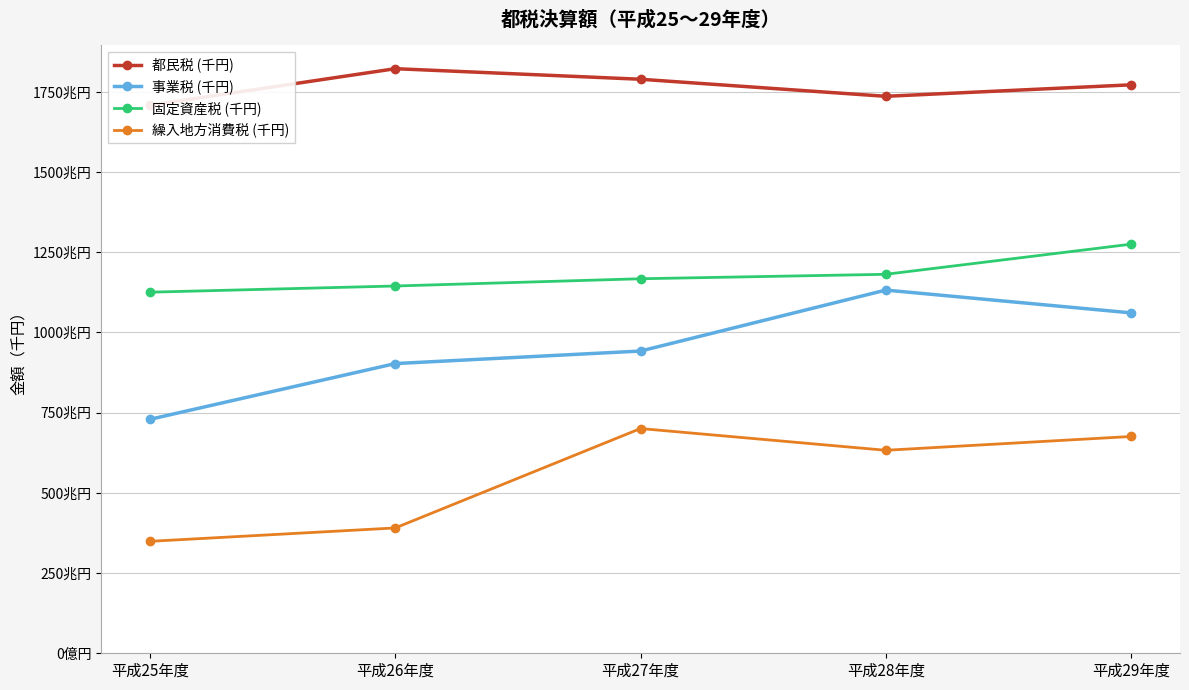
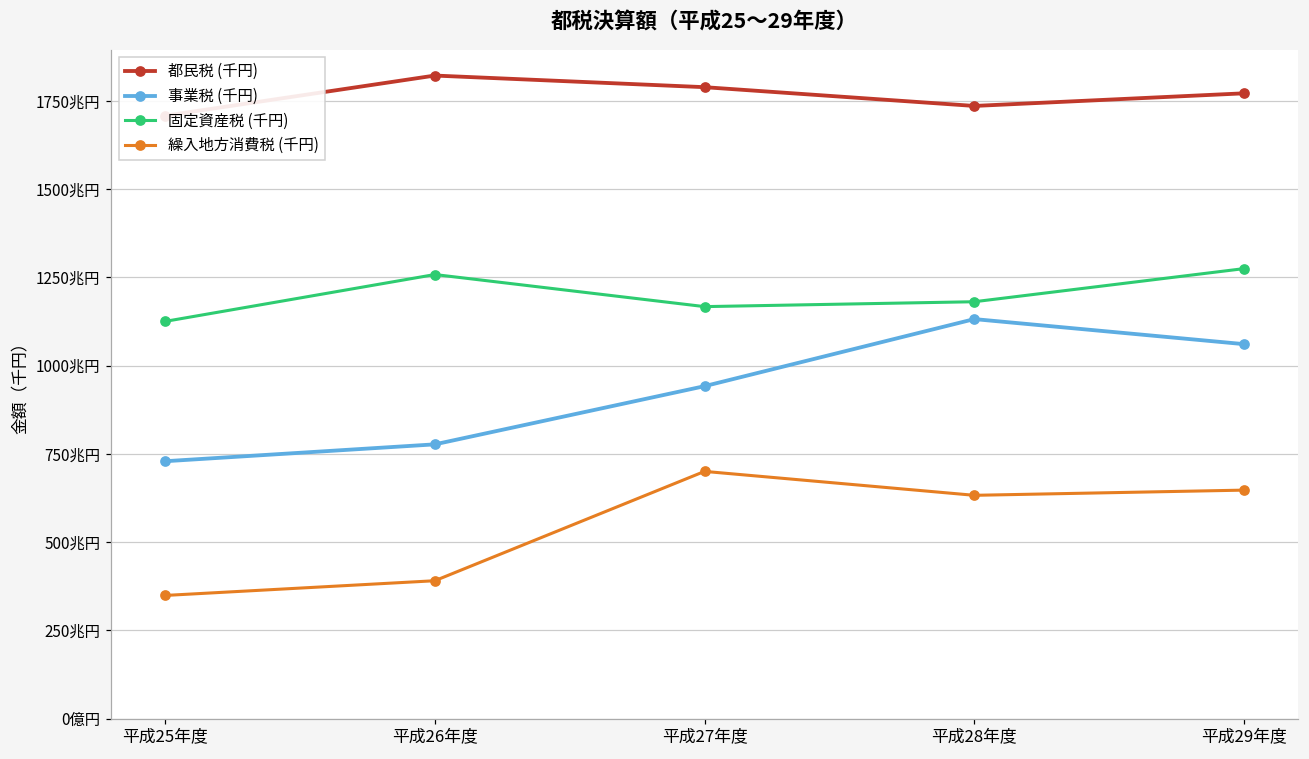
  {
    "都民税 (千円)": {
      "平成26年度": "1820兆円",
      "平成27年度": "1790兆円",
      "平成28年度": "1740兆円",
      "平成29年度": "1770兆円"
    },
    "事業税 (千円)": {
      "平成25年度": "730兆円",
-     "平成26年度": "900兆円",
+     "平成26年度": "780兆円",
      "平成27年度": "940兆円",
      "平成28年度": "1130兆円",
      "平成29年度": "1060兆円"
    },
    "固定資産税 (千円)": {
      "平成25年度": "1130兆円",
-     "平成26年度": "1140兆円",
+     "平成26年度": "1260兆円",
      "平成27年度": "1170兆円",
      "平成28年度": "1180兆円",
      "平成29年度": "1270兆円"
    },
    "繰入地方消費税 (千円)": {
      "平成25年度": "350兆円",
      "平成26年度": "390兆円",
      "平成27年度": "700兆円",
      "平成28年度": "630兆円",
-     "平成29年度": "680兆円"
+     "平成29年度": "650兆円"
    }
  }
